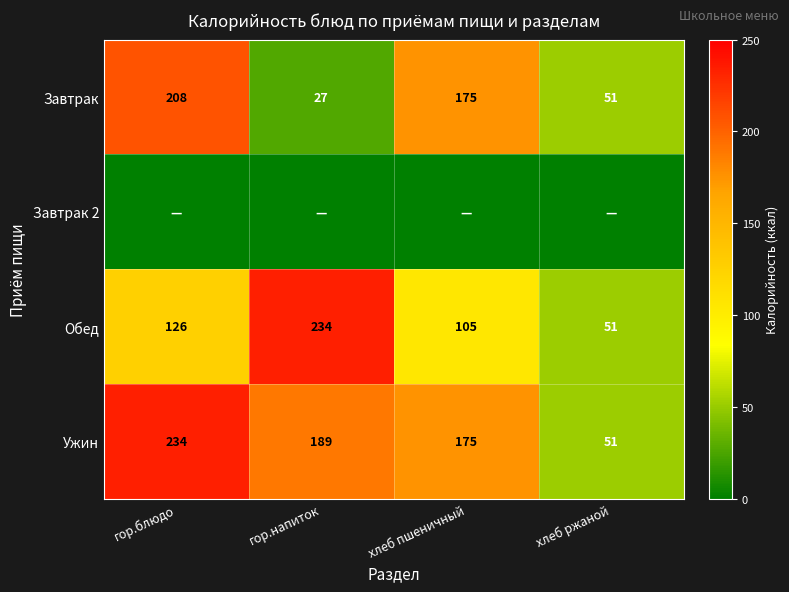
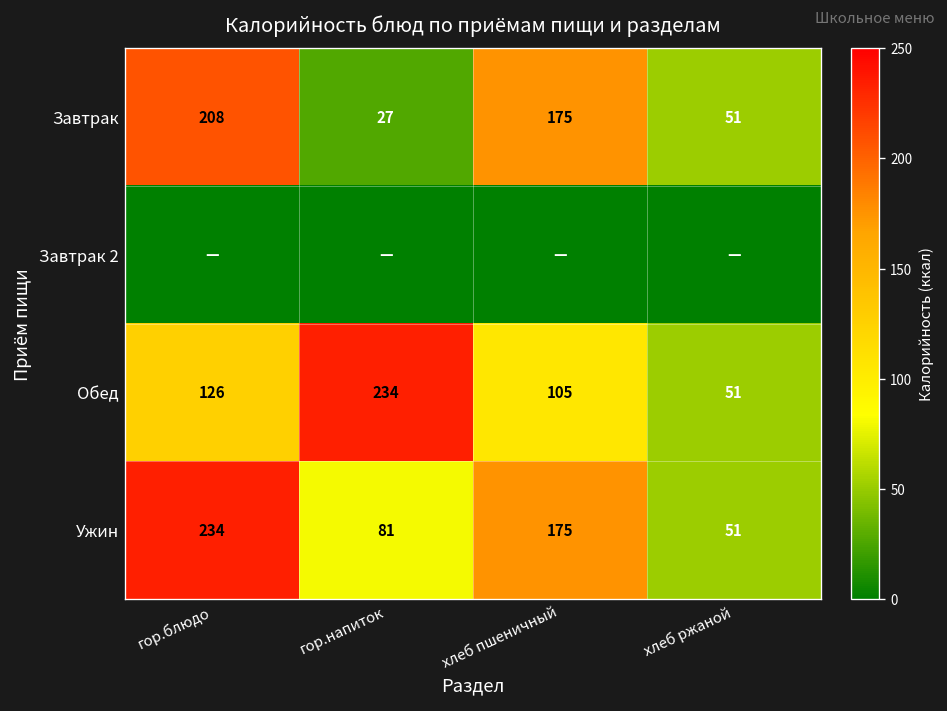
  {
    "Завтрак": {
      "гор.блюдо": 208,
      "гор.напиток": 27,
      "хлеб пшеничный": 175,
      "хлеб ржаной": 51
    },
    "Обед": {
      "гор.блюдо": 126,
      "гор.напиток": 234,
      "хлеб пшеничный": 105,
      "хлеб ржаной": 51
    },
    "Ужин": {
      "гор.блюдо": 234,
-     "гор.напиток": 189,
+     "гор.напиток": 81,
      "хлеб пшеничный": 175,
      "хлеб ржаной": 51
    }
  }
